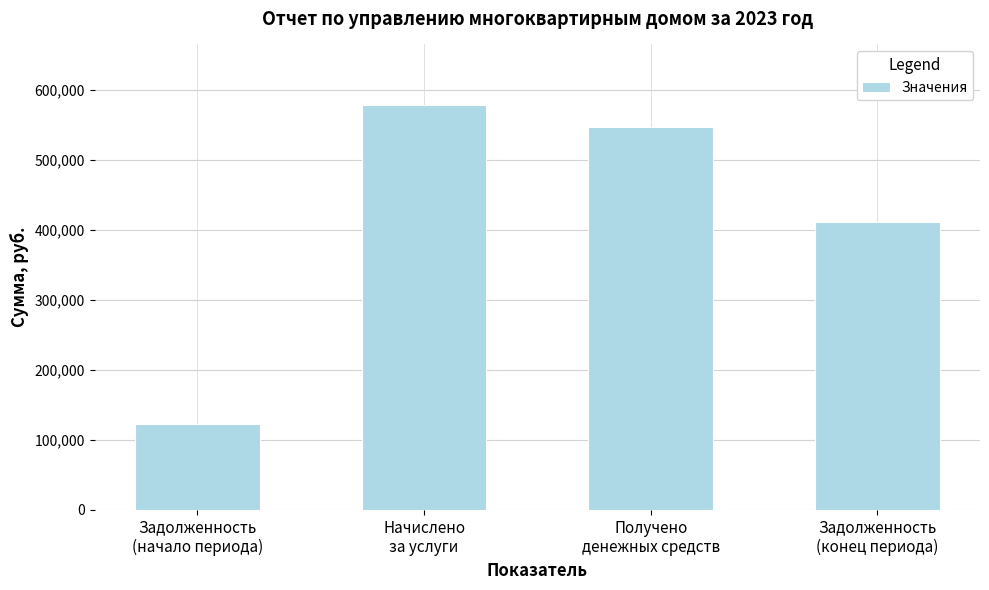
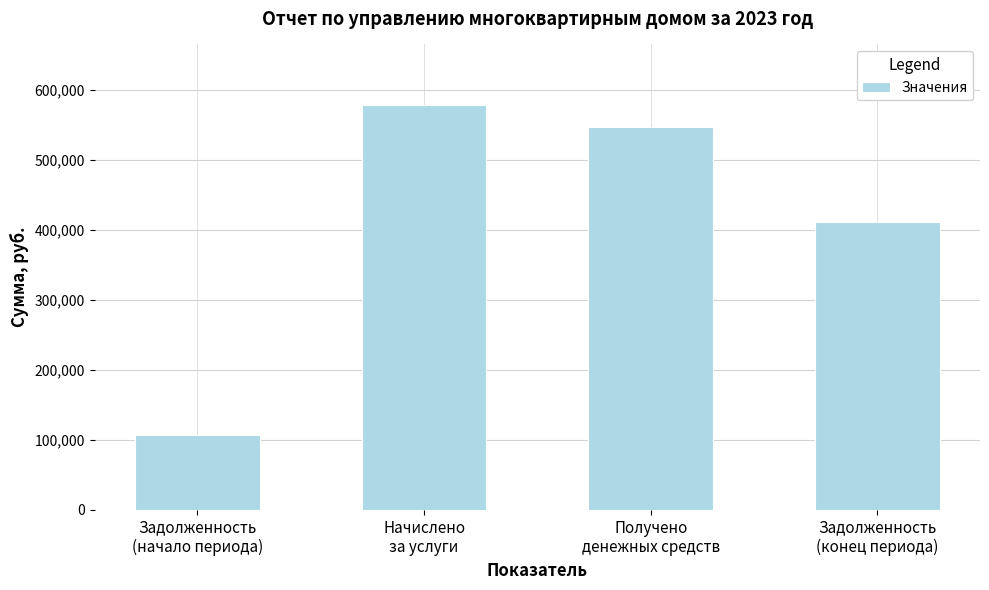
  {
-   "Задолженность (начало периода)": "120,000",
+   "Задолженность (начало периода)": "110,000",
    "Начислено за услуги": "580,000",
    "Получено денежных средств": "550,000",
    "Задолженность (конец периода)": "410,000"
  }
